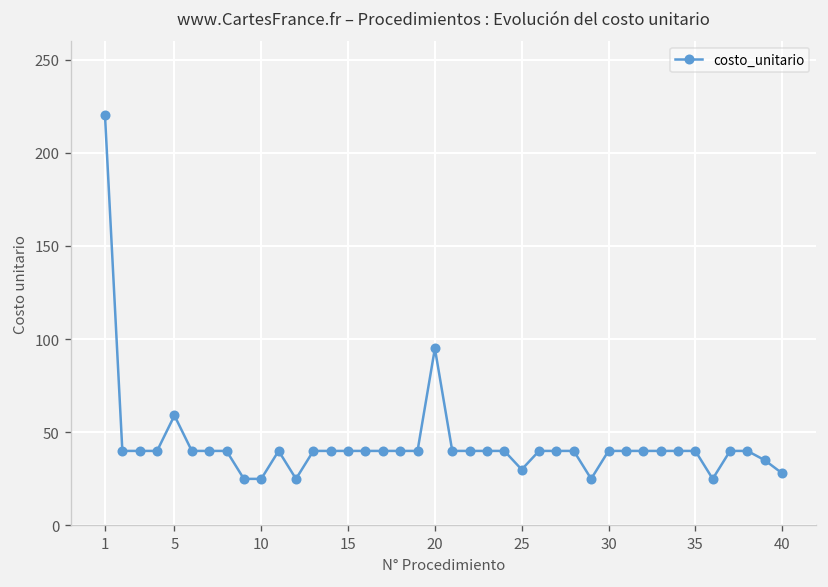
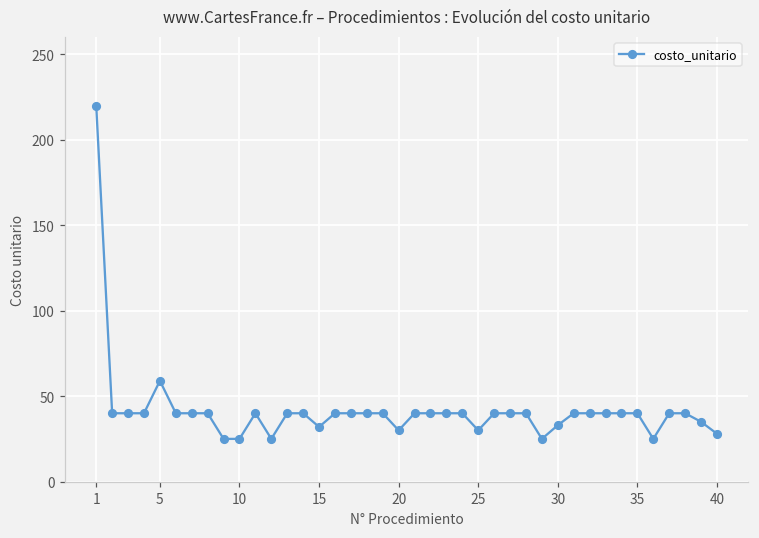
  {
    "1": 220,
    "5": 59,
    "10": 25,
-   "15": 40,
-   "20": 95,
+   "15": 32,
+   "20": 30,
    "25": 30,
-   "30": 40,
+   "30": 33,
    "35": 40,
    "40": 28
  }
